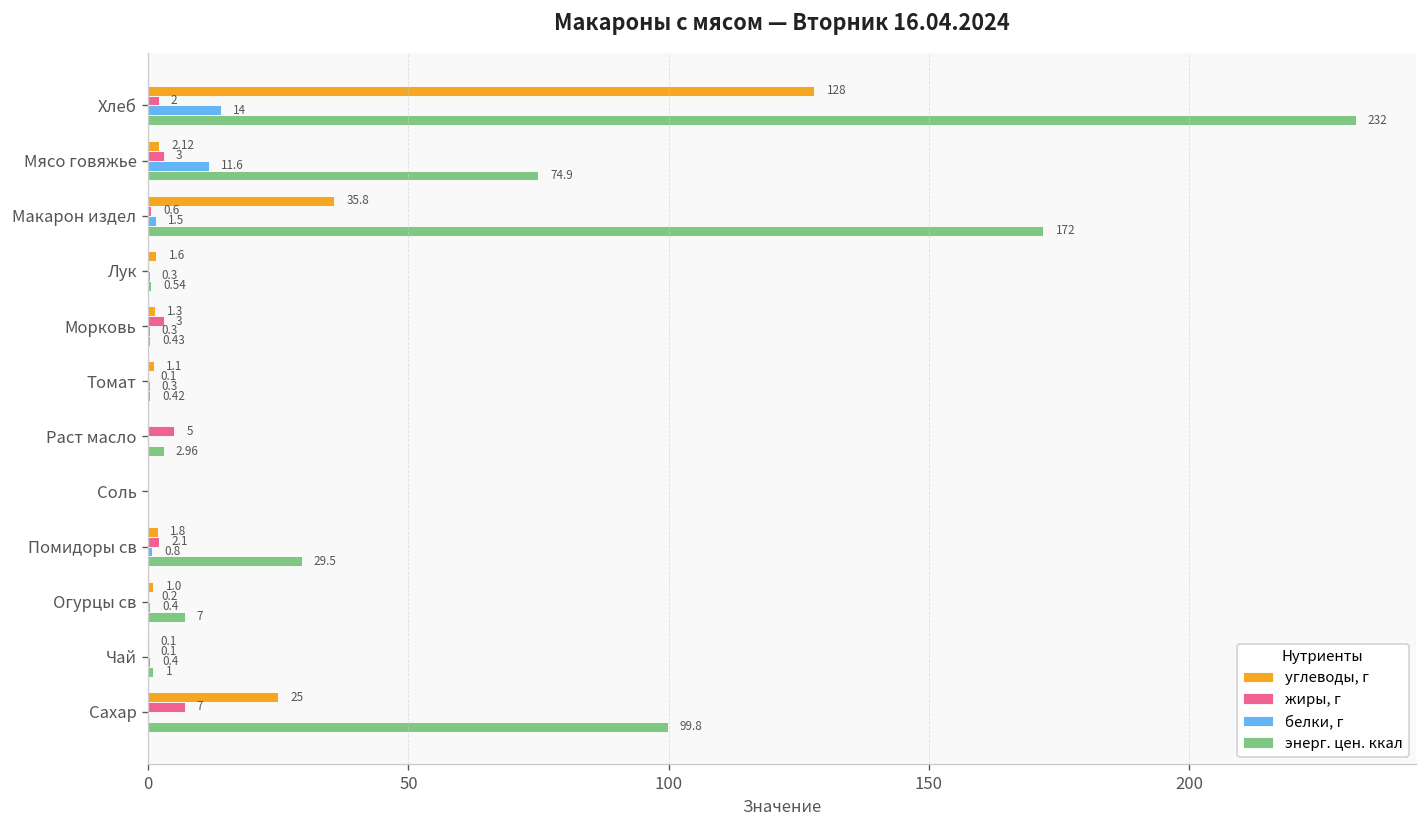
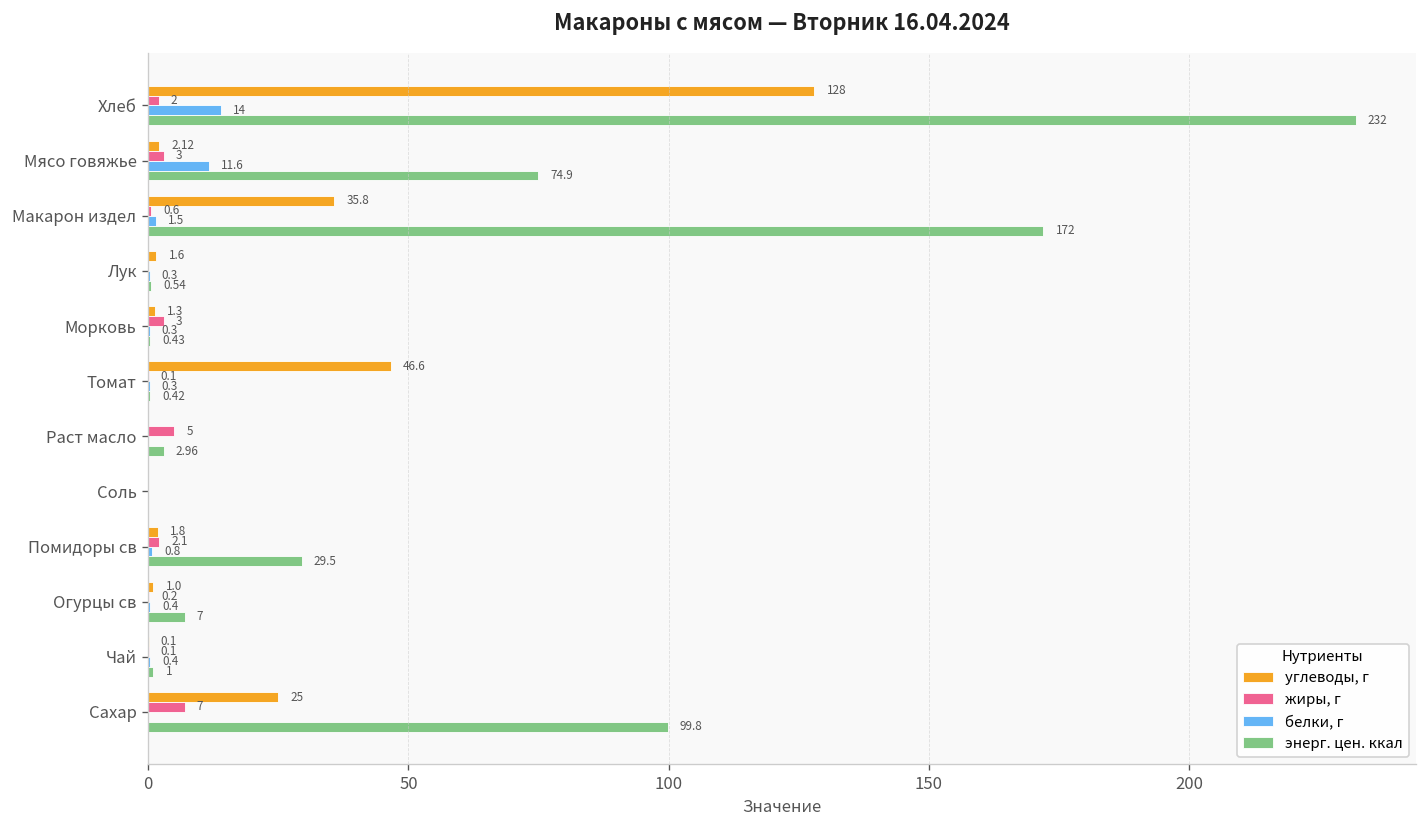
  {
    "углеводы, г": {
      "Хлеб": 128,
      "Мясо говяжье": 2.12,
      "Макарон издел": 35.8,
      "Лук": 1.6,
      "Морковь": 1.3,
-     "Томат": 1.1,
+     "Томат": 46.6,
      "Огурцы св": 1.0,
      "Сахар": 25
    },
    "жиры, г": {
      "Хлеб": 2,
      "Макарон издел": 0.6,
      "Раст масло": 5,
      "Сахар": 7
    },
    "белки, г": {
      "Хлеб": 14,
      "Мясо говяжье": 11.6,
      "Макарон издел": 1.5,
      "Помидоры св": 0.8
    },
    "энерг. цен. ккал": {
      "Хлеб": 232,
      "Мясо говяжье": 74.9,
      "Макарон издел": 172,
      "Лук": 0.54,
      "Морковь": 0.43,
      "Томат": 0.42,
      "Раст масло": 2.96,
      "Помидоры св": 29.5,
      "Огурцы св": 7,
      "Сахар": 99.8
    }
  }
